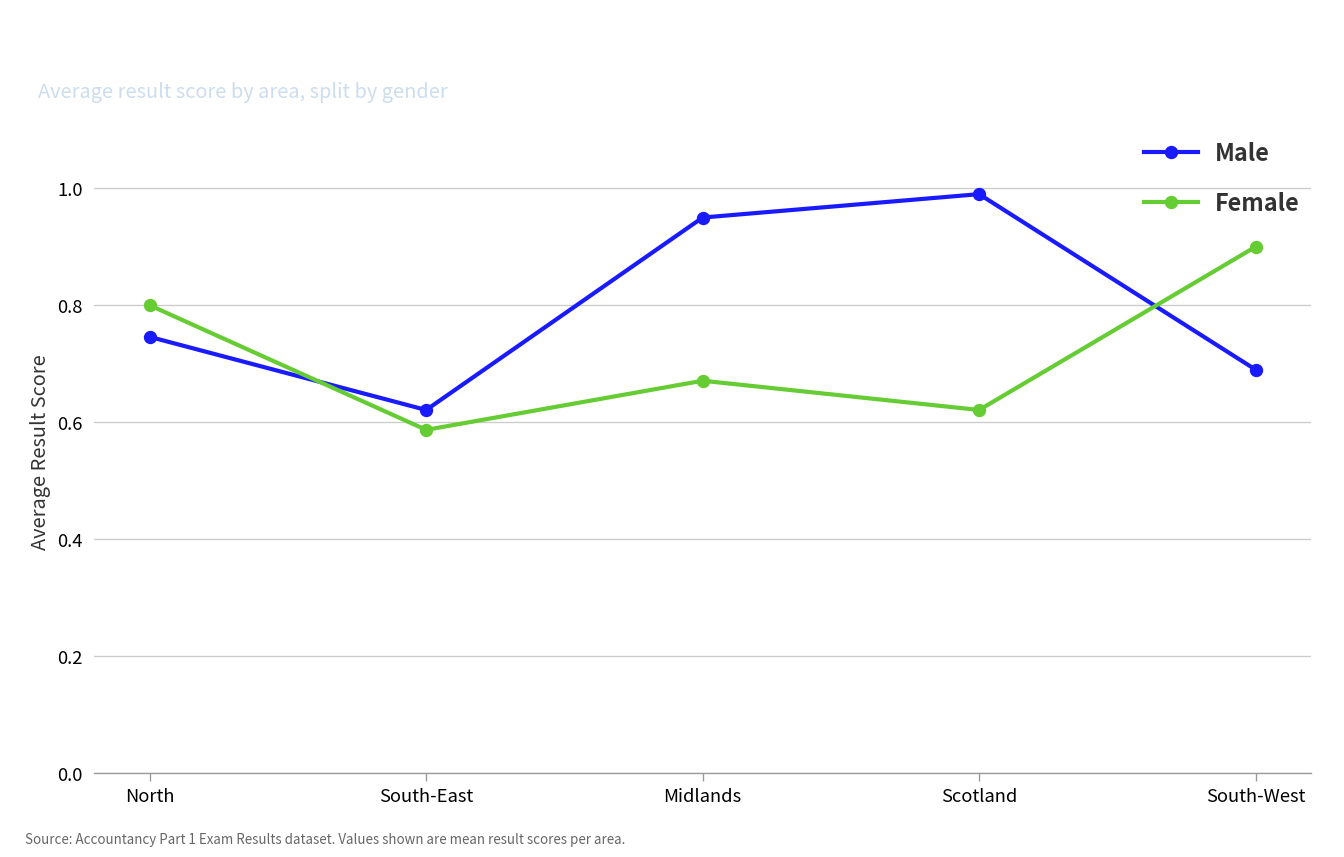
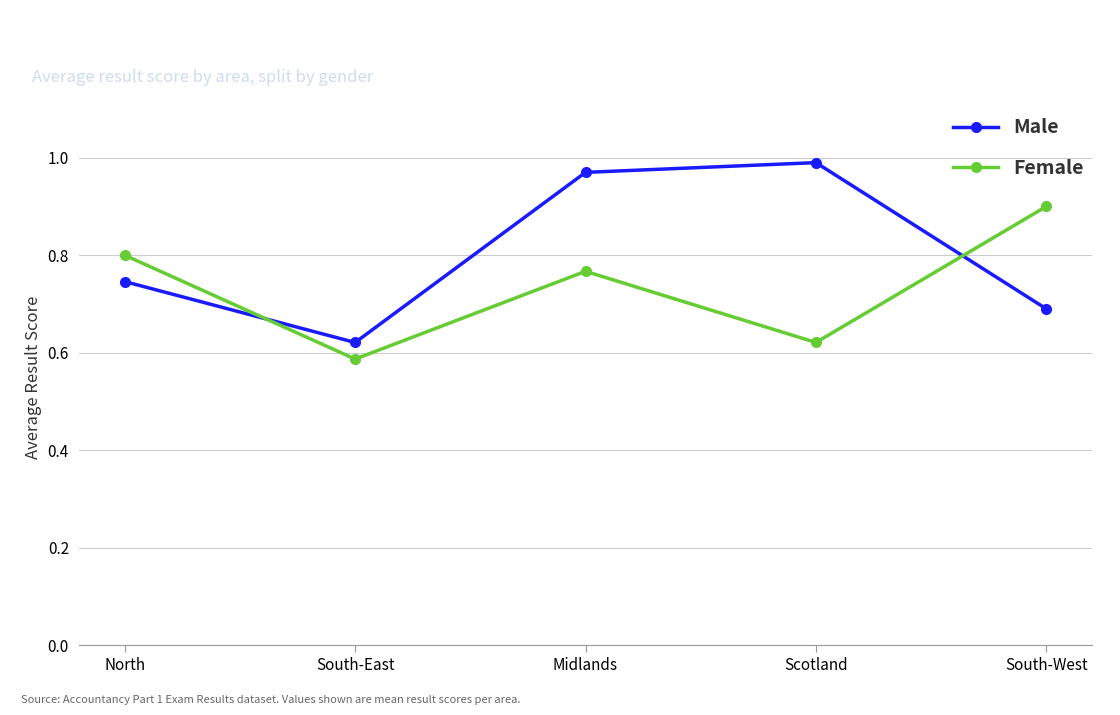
  {
    "Male": {
      "North": 0.75,
      "South-East": 0.62,
-     "Midlands": 0.95,
+     "Midlands": 0.97,
      "Scotland": 0.99,
      "South-West": 0.69
    },
    "Female": {
      "North": 0.80,
      "South-East": 0.59,
-     "Midlands": 0.67,
+     "Midlands": 0.77,
      "Scotland": 0.62,
      "South-West": 0.90
    }
  }
